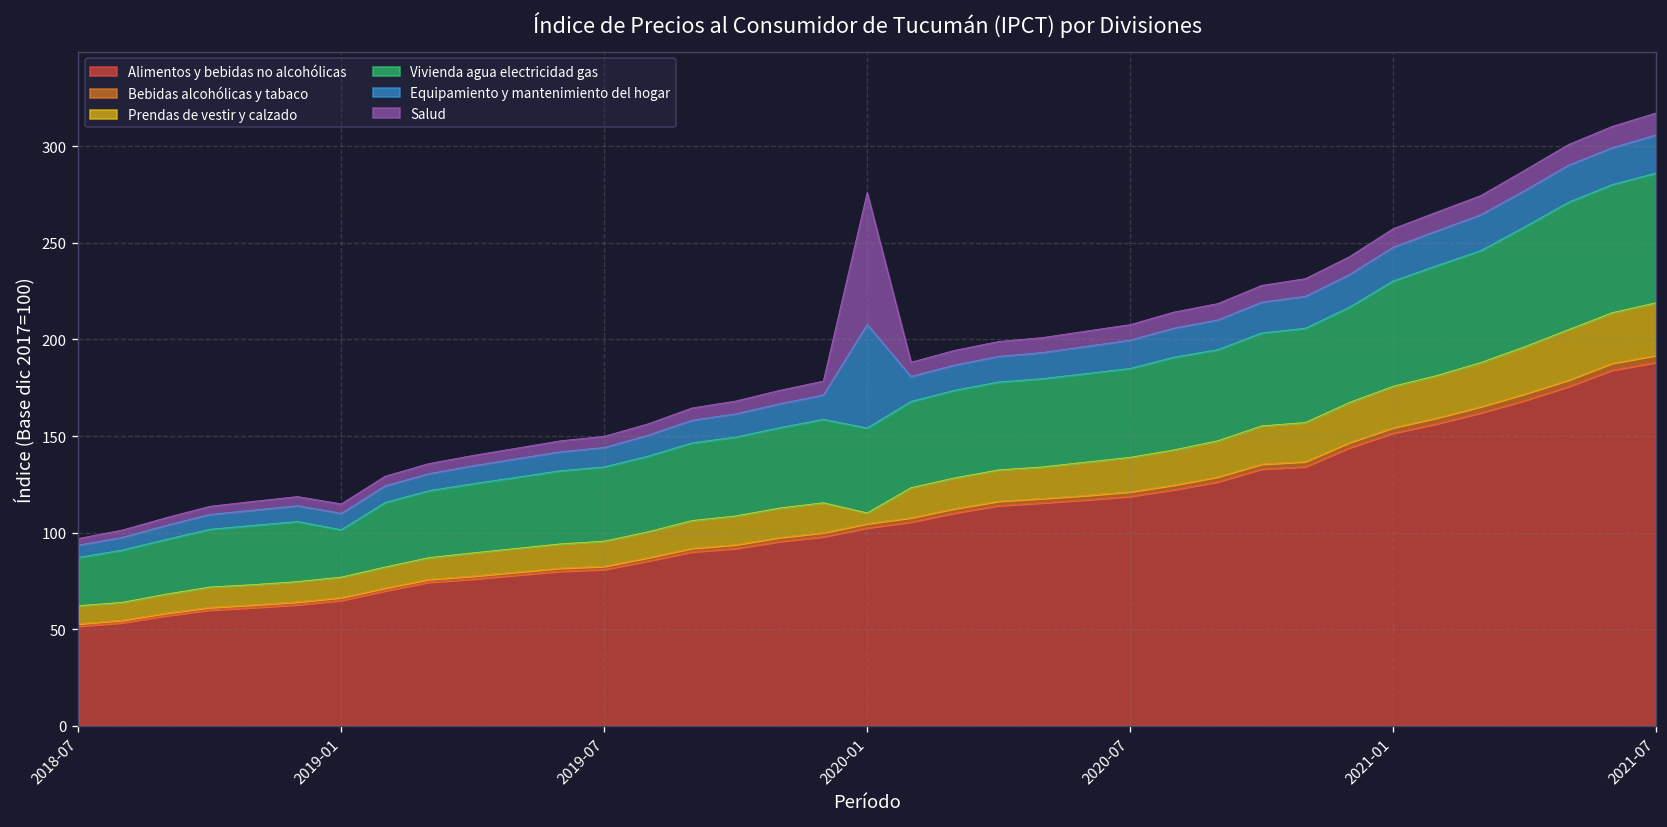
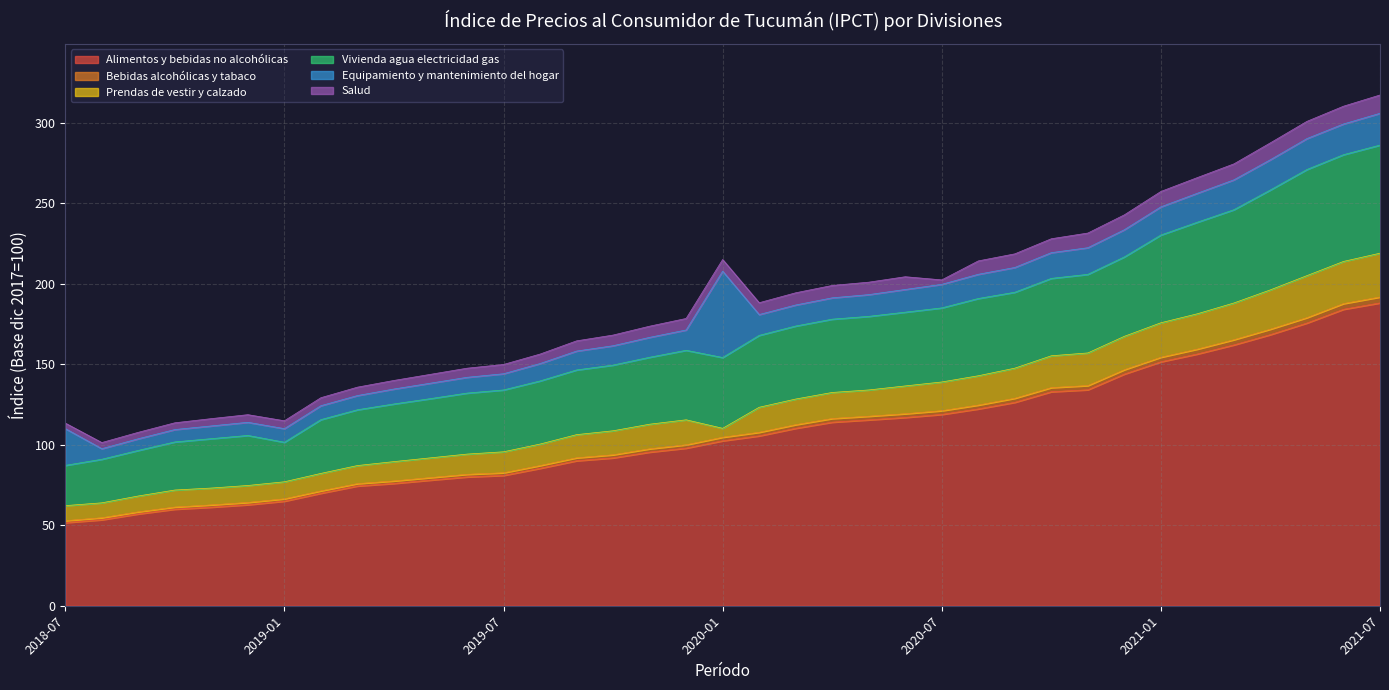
  {
    "Prendas de vestir y calzado": {
      "2018-07": 9,
      "2019-01": 11,
      "2019-07": 13,
      "2020-01": 6,
      "2020-07": 18,
      "2021-01": 21,
      "2021-07": 27
    },
    "Vivienda agua electricidad gas": {
      "2018-07": 25,
      "2019-01": 25,
      "2019-07": 38,
      "2020-01": 44,
      "2020-07": 46,
      "2021-01": 54,
      "2021-07": 67
    },
    "Equipamiento y mantenimiento del hogar": {
-     "2018-07": 6,
+     "2018-07": 23,
      "2019-01": 8,
      "2019-07": 10,
      "2020-01": 54,
      "2020-07": 15,
      "2021-01": 18,
      "2021-07": 20
    },
    "Salud": {
      "2018-07": 3,
      "2019-01": 5,
      "2019-07": 6,
-     "2020-01": 68,
-     "2020-07": 8,
+     "2020-01": 7,
+     "2020-07": 3,
      "2021-01": 10,
      "2021-07": 11
    }
  }
